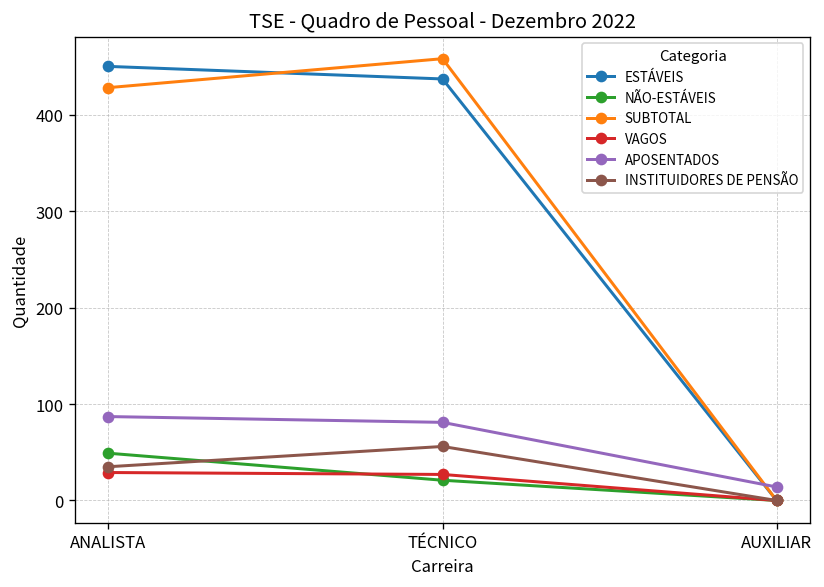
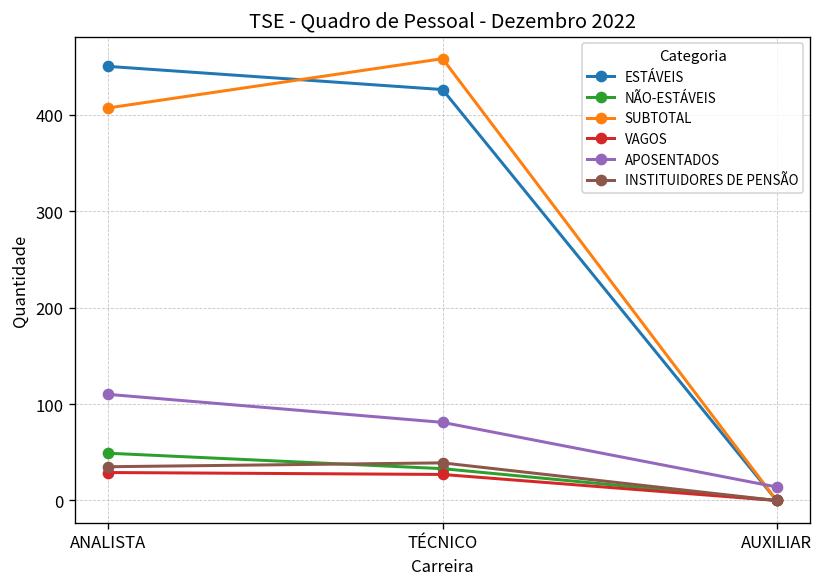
  {
    "ESTÁVEIS": {
      "ANALISTA": 450,
-     "TÉCNICO": 440
+     "TÉCNICO": 430
    },
    "NÃO-ESTÁVEIS": {
      "ANALISTA": 50,
-     "TÉCNICO": 20
+     "TÉCNICO": 30
    },
    "SUBTOTAL": {
-     "ANALISTA": 430,
+     "ANALISTA": 410,
      "TÉCNICO": 460
    },
    "VAGOS": {
      "ANALISTA": 30,
      "TÉCNICO": 30
    },
    "APOSENTADOS": {
-     "ANALISTA": 90,
+     "ANALISTA": 110,
      "TÉCNICO": 80,
      "AUXILIAR": 10
    },
    "INSTITUIDORES DE PENSÃO": {
      "ANALISTA": 40,
-     "TÉCNICO": 60
+     "TÉCNICO": 40
    }
  }
